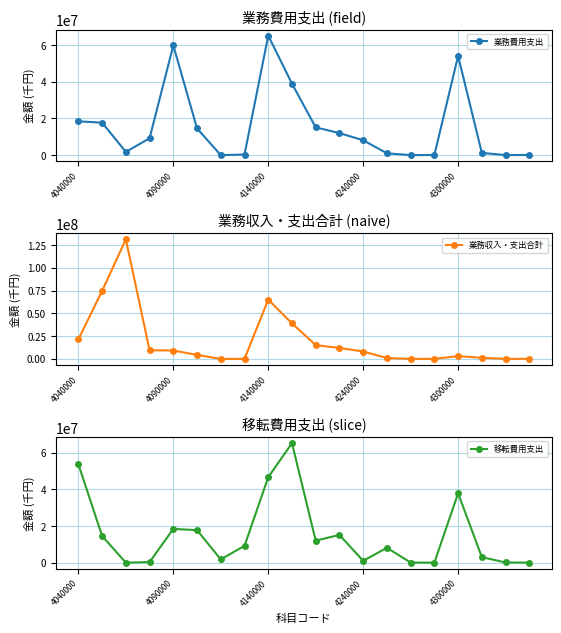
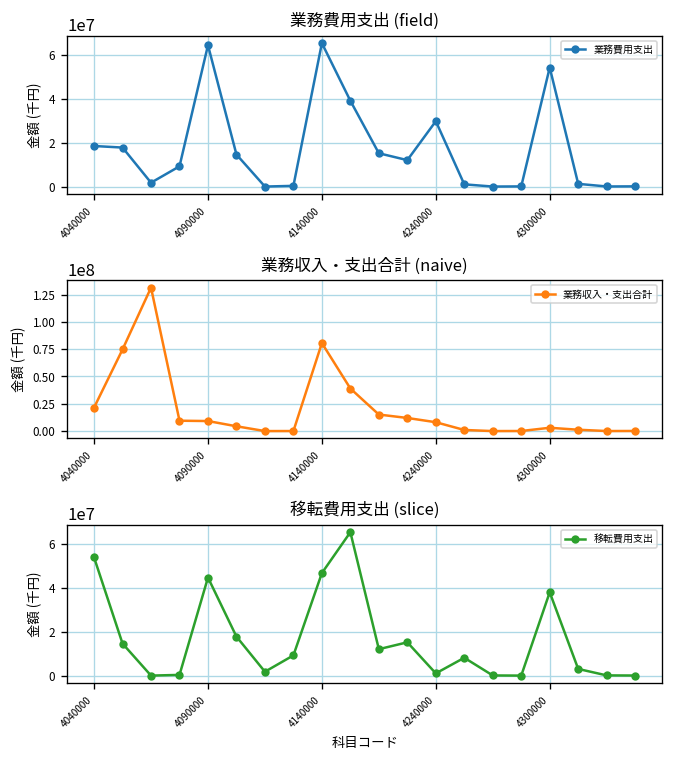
  {
    "業務費用支出 (field)": {
      "4040000": 18000000,
-     "4090000": 60000000,
+     "4090000": 64000000,
      "4140000": 65000000,
-     "4240000": 8000000,
+     "4240000": 30000000,
      "4300000": 54000000
    },
    "業務収入・支出合計 (naive)": {
      "4040000": 20000000,
      "4090000": 10000000,
-     "4140000": 70000000,
+     "4140000": 80000000,
      "4240000": 10000000,
      "4300000": 0
    },
    "移転費用支出 (slice)": {
      "4040000": 54000000,
-     "4090000": 18000000,
+     "4090000": 45000000,
      "4140000": 47000000,
      "4240000": 1000000,
      "4300000": 38000000
    }
  }
